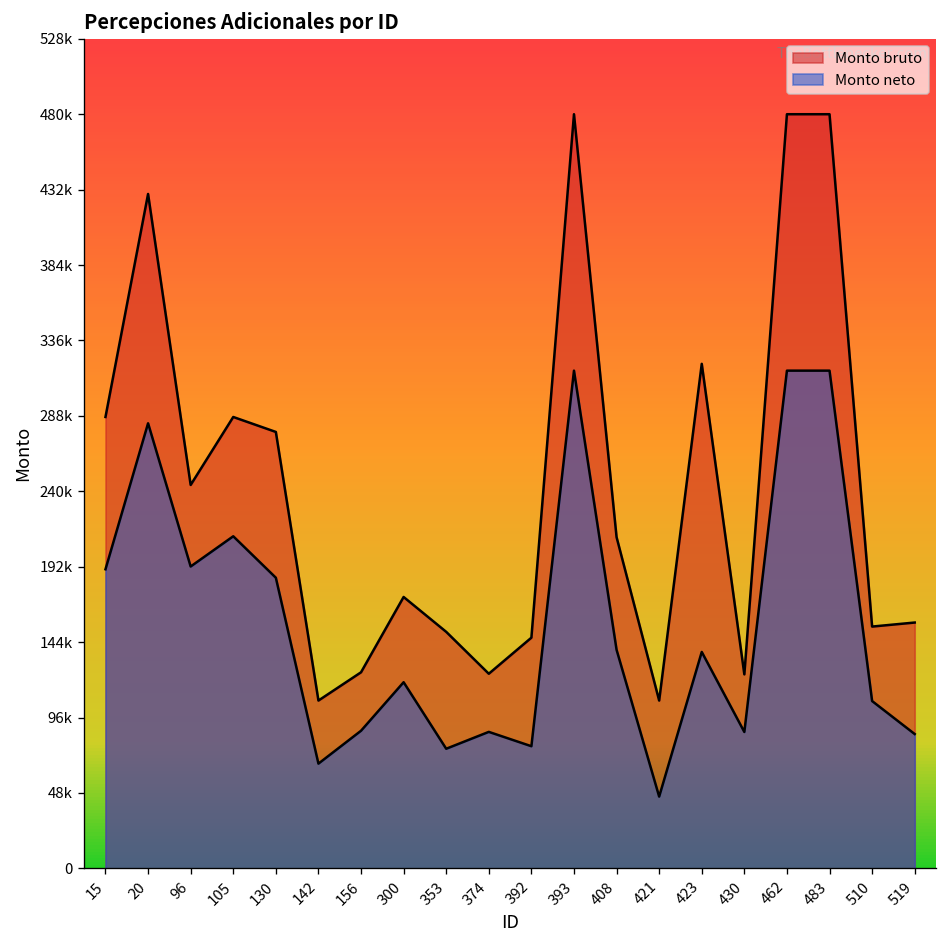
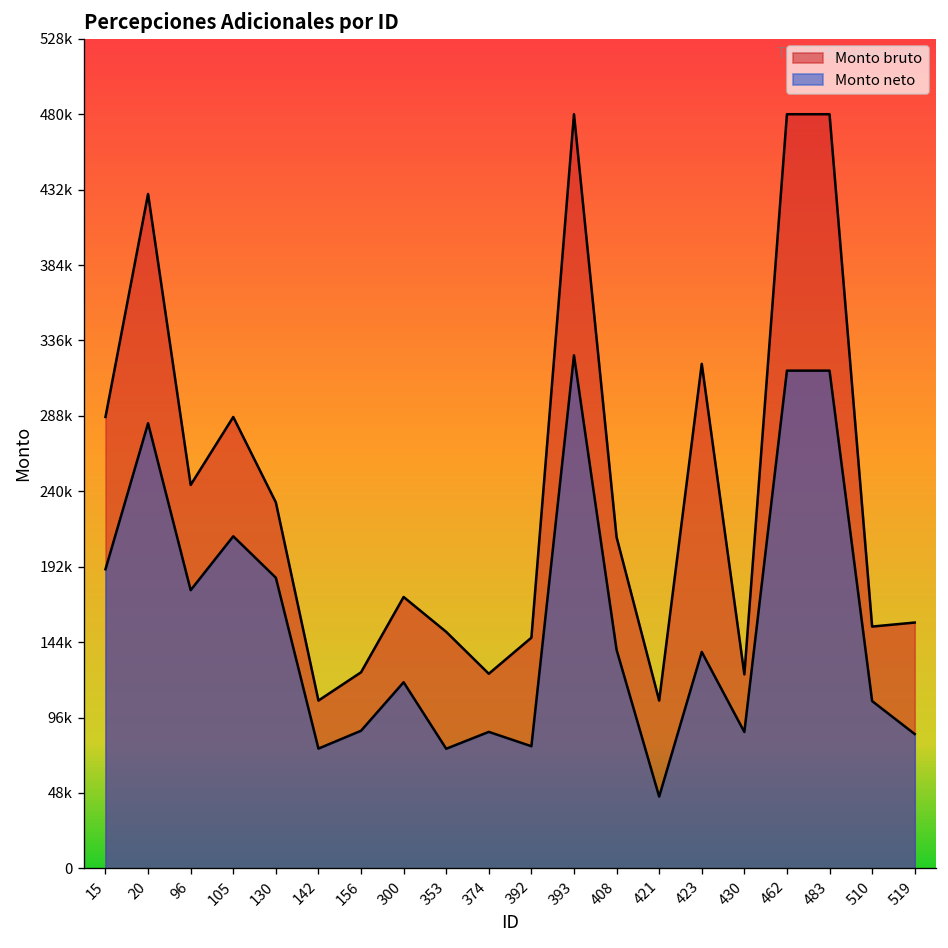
  {
    "Monto bruto": {
      "15": 287000,
      "20": 429000,
      "96": 244000,
      "105": 287000,
-     "130": 278000,
+     "130": 233000,
      "142": 107000,
      "156": 125000,
      "300": 173000,
      "353": 151000,
      "374": 124000,
      "392": 147000,
      "393": 480000,
      "408": 211000,
      "421": 107000,
      "423": 321000,
      "430": 124000,
      "462": 480000,
      "483": 480000,
      "510": 154000,
      "519": 157000
    },
    "Monto neto": {
      "15": 190000,
      "20": 283000,
-     "96": 192000,
+     "96": 177000,
      "105": 211000,
      "130": 185000,
-     "142": 67000,
+     "142": 76000,
      "156": 88000,
      "300": 119000,
      "353": 76000,
      "374": 87000,
      "392": 78000,
-     "393": 317000,
+     "393": 327000,
      "408": 139000,
      "421": 46000,
      "423": 138000,
      "430": 87000,
      "462": 317000,
      "483": 317000,
      "510": 107000,
      "519": 86000
    }
  }
